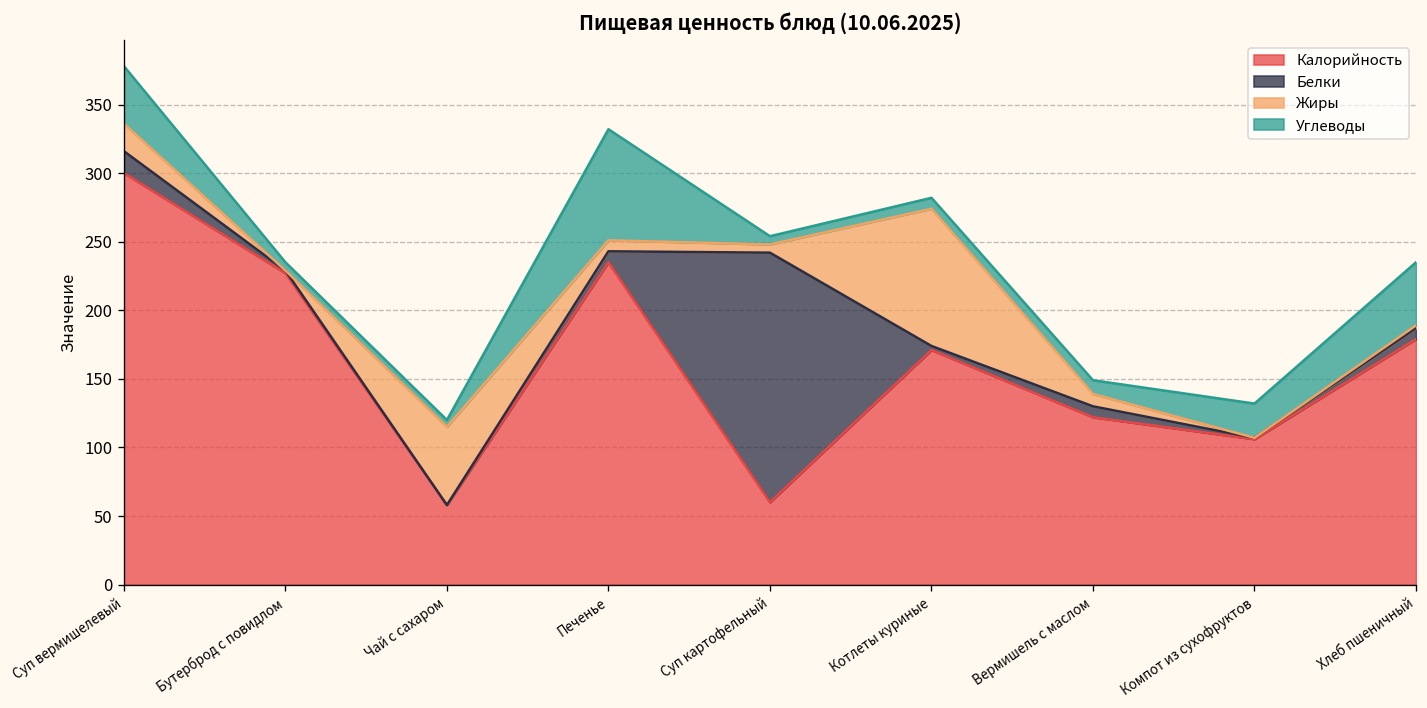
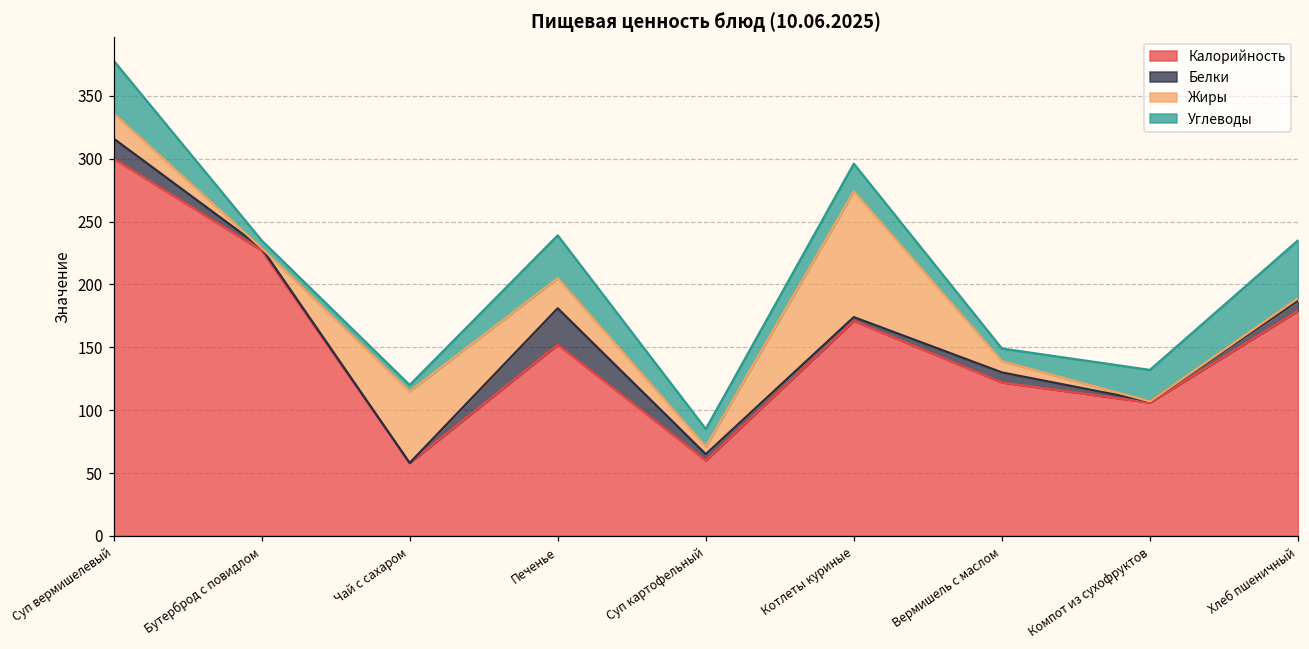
  {
    "Калорийность": {
      "Суп вермишелевый": 300,
-     "Печенье": 235,
+     "Печенье": 152,
      "Суп картофельный": 60,
      "Котлеты куриные": 171,
      "Вермишель с маслом": 122,
      "Хлеб пшеничный": 179
    },
    "Белки": {
      "Суп вермишелевый": 16,
-     "Печенье": 8,
-     "Суп картофельный": 182,
+     "Печенье": 29,
+     "Суп картофельный": 5,
      "Котлеты куриные": 3,
      "Вермишель с маслом": 8
    },
    "Жиры": {
      "Суп вермишелевый": 20,
      "Чай с сахаром": 57,
-     "Печенье": 8,
+     "Печенье": 24,
      "Суп картофельный": 6,
      "Котлеты куриные": 100,
      "Вермишель с маслом": 9
    },
    "Углеводы": {
      "Суп вермишелевый": 42,
      "Бутерброд с повидлом": 6,
      "Чай с сахаром": 5,
-     "Печенье": 81,
-     "Суп картофельный": 6,
-     "Котлеты куриные": 8,
+     "Печенье": 34,
+     "Суп картофельный": 14,
+     "Котлеты куриные": 22,
      "Вермишель с маслом": 10,
      "Компот из сухофруктов": 25,
      "Хлеб пшеничный": 46
    }
  }
